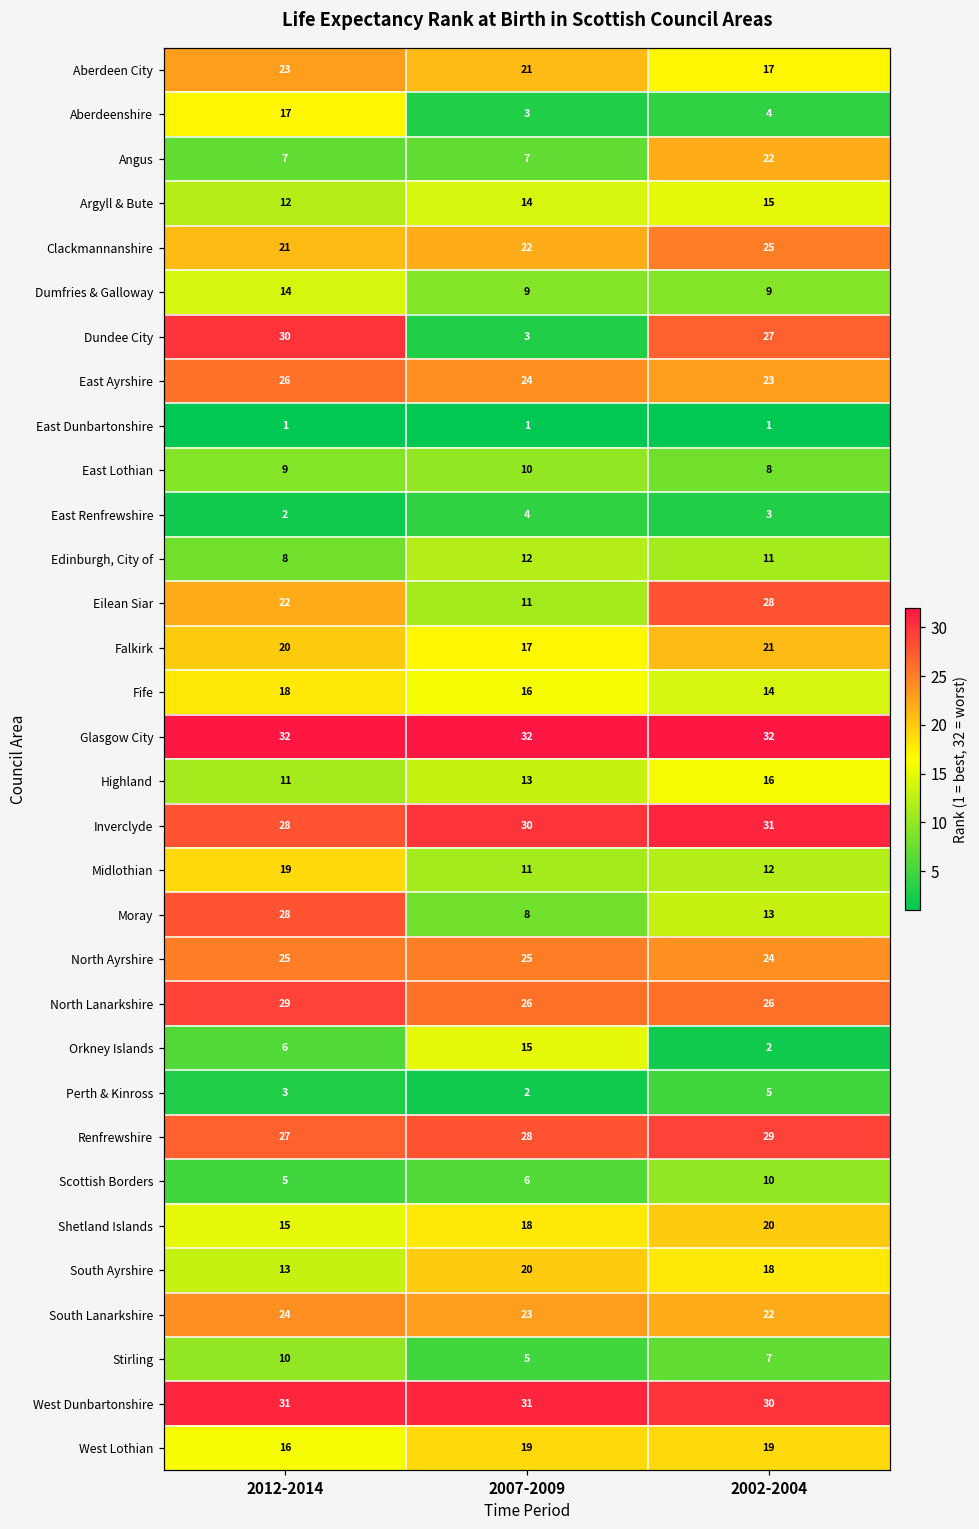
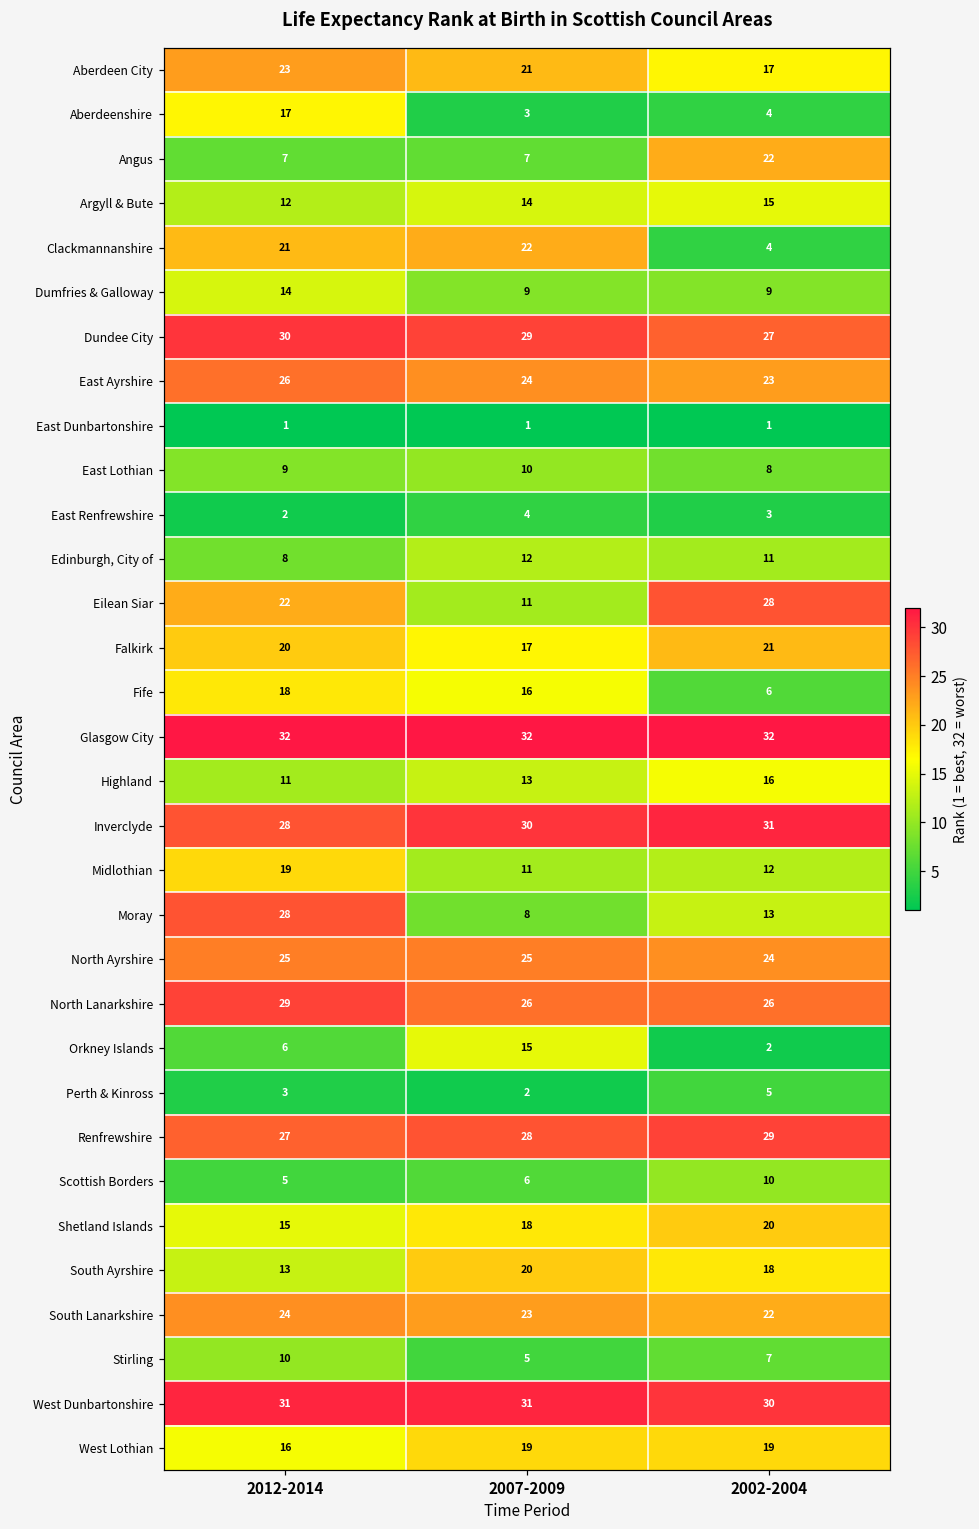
  {
    "Aberdeen City": {
      "2012-2014": 23,
      "2007-2009": 21,
      "2002-2004": 17
    },
    "Aberdeenshire": {
      "2012-2014": 17,
      "2007-2009": 3,
      "2002-2004": 4
    },
    "Angus": {
      "2012-2014": 7,
      "2007-2009": 7,
      "2002-2004": 22
    },
    "Argyll & Bute": {
      "2012-2014": 12,
      "2007-2009": 14,
      "2002-2004": 15
    },
    "Clackmannanshire": {
      "2012-2014": 21,
      "2007-2009": 22,
-     "2002-2004": 25
+     "2002-2004": 4
    },
    "Dumfries & Galloway": {
      "2012-2014": 14,
      "2007-2009": 9,
      "2002-2004": 9
    },
    "Dundee City": {
      "2012-2014": 30,
-     "2007-2009": 3,
+     "2007-2009": 29,
      "2002-2004": 27
    },
    "East Ayrshire": {
      "2012-2014": 26,
      "2007-2009": 24,
      "2002-2004": 23
    },
    "East Dunbartonshire": {
      "2012-2014": 1,
      "2007-2009": 1,
      "2002-2004": 1
    },
    "East Lothian": {
      "2012-2014": 9,
      "2007-2009": 10,
      "2002-2004": 8
    },
    "East Renfrewshire": {
      "2012-2014": 2,
      "2007-2009": 4,
      "2002-2004": 3
    },
    "Edinburgh, City of": {
      "2012-2014": 8,
      "2007-2009": 12,
      "2002-2004": 11
    },
    "Eilean Siar": {
      "2012-2014": 22,
      "2007-2009": 11,
      "2002-2004": 28
    },
    "Falkirk": {
      "2012-2014": 20,
      "2007-2009": 17,
      "2002-2004": 21
    },
    "Fife": {
      "2012-2014": 18,
      "2007-2009": 16,
-     "2002-2004": 14
+     "2002-2004": 6
    },
    "Glasgow City": {
      "2012-2014": 32,
      "2007-2009": 32,
      "2002-2004": 32
    },
    "Highland": {
      "2012-2014": 11,
      "2007-2009": 13,
      "2002-2004": 16
    },
    "Inverclyde": {
      "2012-2014": 28,
      "2007-2009": 30,
      "2002-2004": 31
    },
    "Midlothian": {
      "2012-2014": 19,
      "2007-2009": 11,
      "2002-2004": 12
    },
    "Moray": {
      "2012-2014": 28,
      "2007-2009": 8,
      "2002-2004": 13
    },
    "North Ayrshire": {
      "2012-2014": 25,
      "2007-2009": 25,
      "2002-2004": 24
    },
    "North Lanarkshire": {
      "2012-2014": 29,
      "2007-2009": 26,
      "2002-2004": 26
    },
    "Orkney Islands": {
      "2012-2014": 6,
      "2007-2009": 15,
      "2002-2004": 2
    },
    "Perth & Kinross": {
      "2012-2014": 3,
      "2007-2009": 2,
      "2002-2004": 5
    },
    "Renfrewshire": {
      "2012-2014": 27,
      "2007-2009": 28,
      "2002-2004": 29
    },
    "Scottish Borders": {
      "2012-2014": 5,
      "2007-2009": 6,
      "2002-2004": 10
    },
    "Shetland Islands": {
      "2012-2014": 15,
      "2007-2009": 18,
      "2002-2004": 20
    },
    "South Ayrshire": {
      "2012-2014": 13,
      "2007-2009": 20,
      "2002-2004": 18
    },
    "South Lanarkshire": {
      "2012-2014": 24,
      "2007-2009": 23,
      "2002-2004": 22
    },
    "Stirling": {
      "2012-2014": 10,
      "2007-2009": 5,
      "2002-2004": 7
    },
    "West Dunbartonshire": {
      "2012-2014": 31,
      "2007-2009": 31,
      "2002-2004": 30
    },
    "West Lothian": {
      "2012-2014": 16,
      "2007-2009": 19,
      "2002-2004": 19
    }
  }
